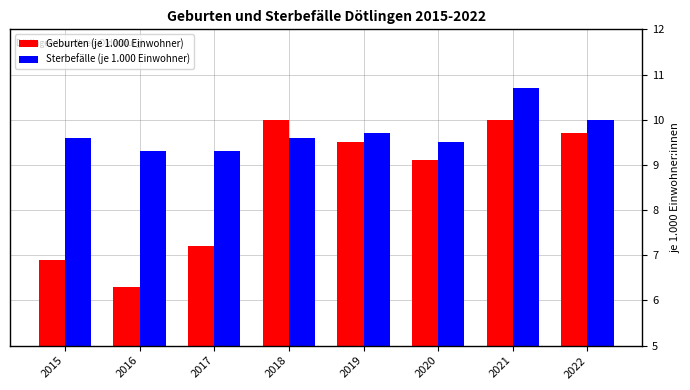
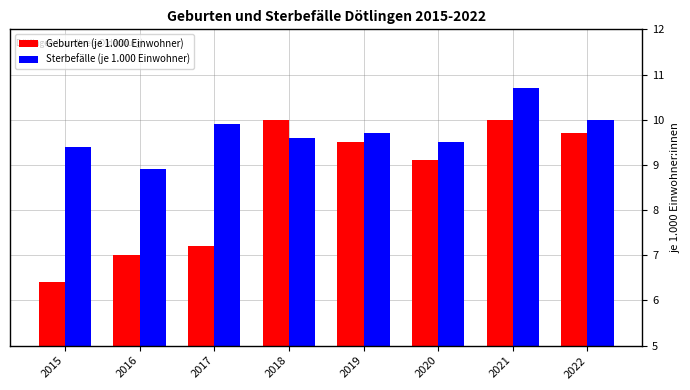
  {
    "Geburten (je 1.000 Einwohner)": {
-     "2015": 6.9,
-     "2016": 6.3,
+     "2015": 6.4,
+     "2016": 7.0,
      "2017": 7.2,
      "2018": 10.0,
      "2019": 9.5,
      "2020": 9.1,
      "2021": 10.0,
      "2022": 9.7
    },
    "Sterbefälle (je 1.000 Einwohner)": {
-     "2015": 9.6,
-     "2016": 9.3,
-     "2017": 9.3,
+     "2015": 9.4,
+     "2016": 8.9,
+     "2017": 9.9,
      "2018": 9.6,
      "2019": 9.7,
      "2020": 9.5,
      "2021": 10.7,
      "2022": 10.0
    }
  }
